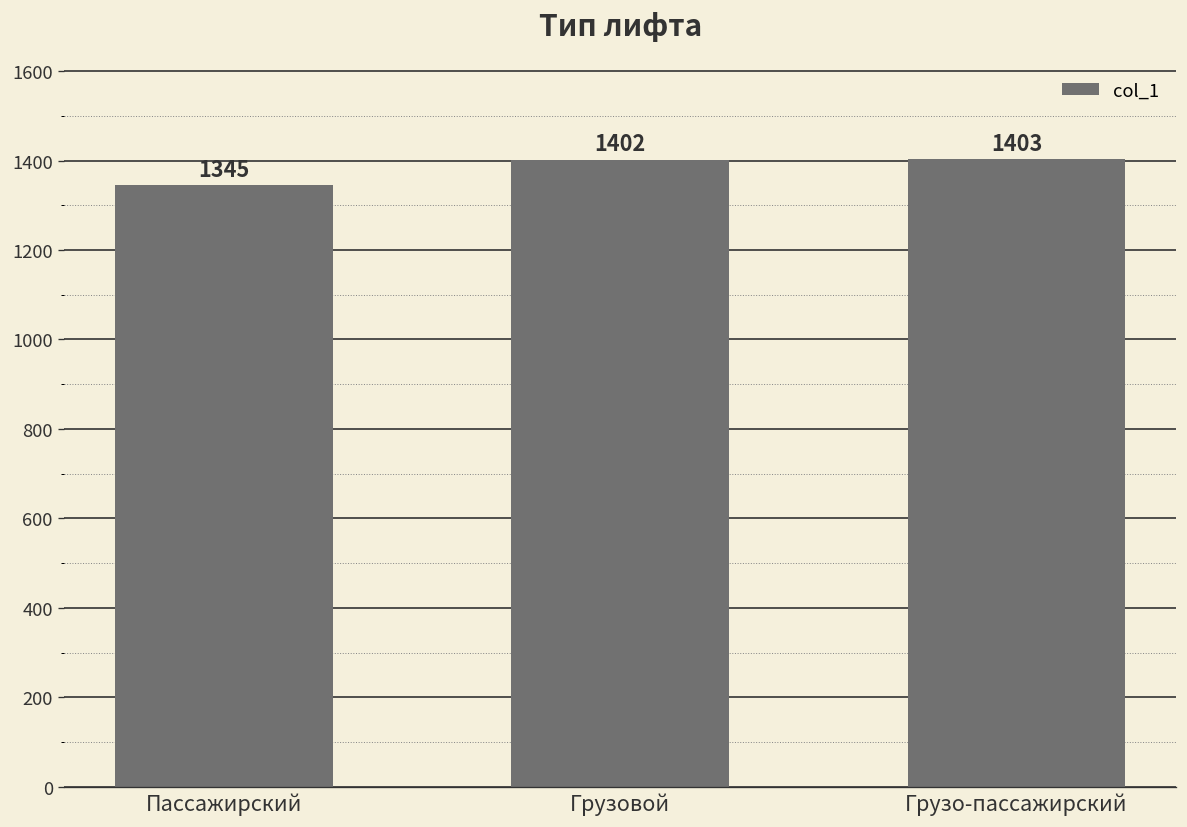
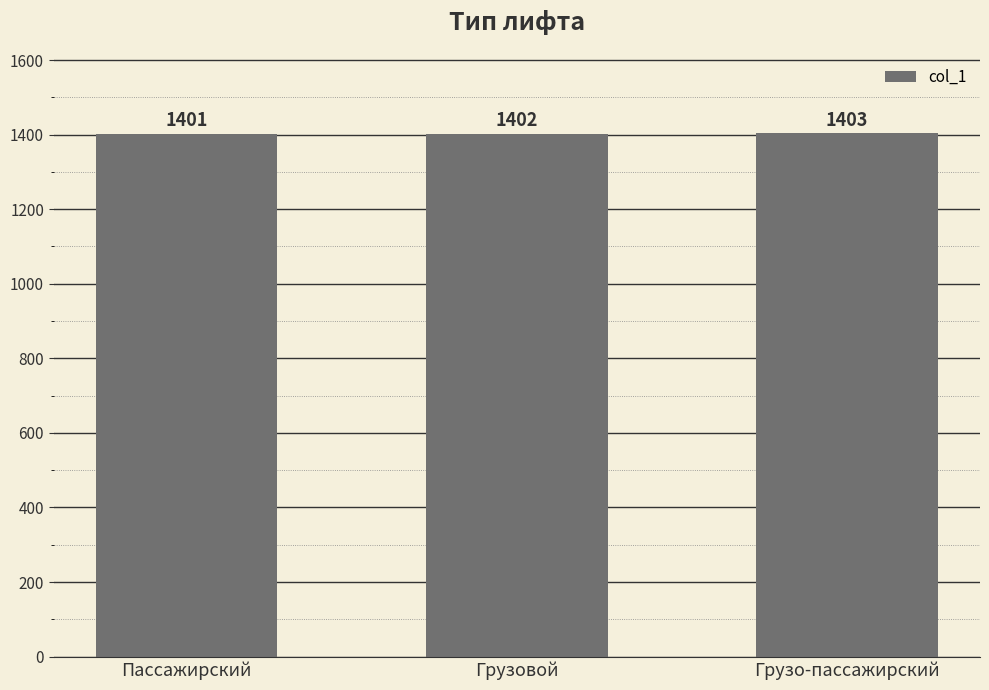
  {
-   "Пассажирский": 1345,
+   "Пассажирский": 1401,
    "Грузовой": 1402,
    "Грузо-пассажирский": 1403
  }
